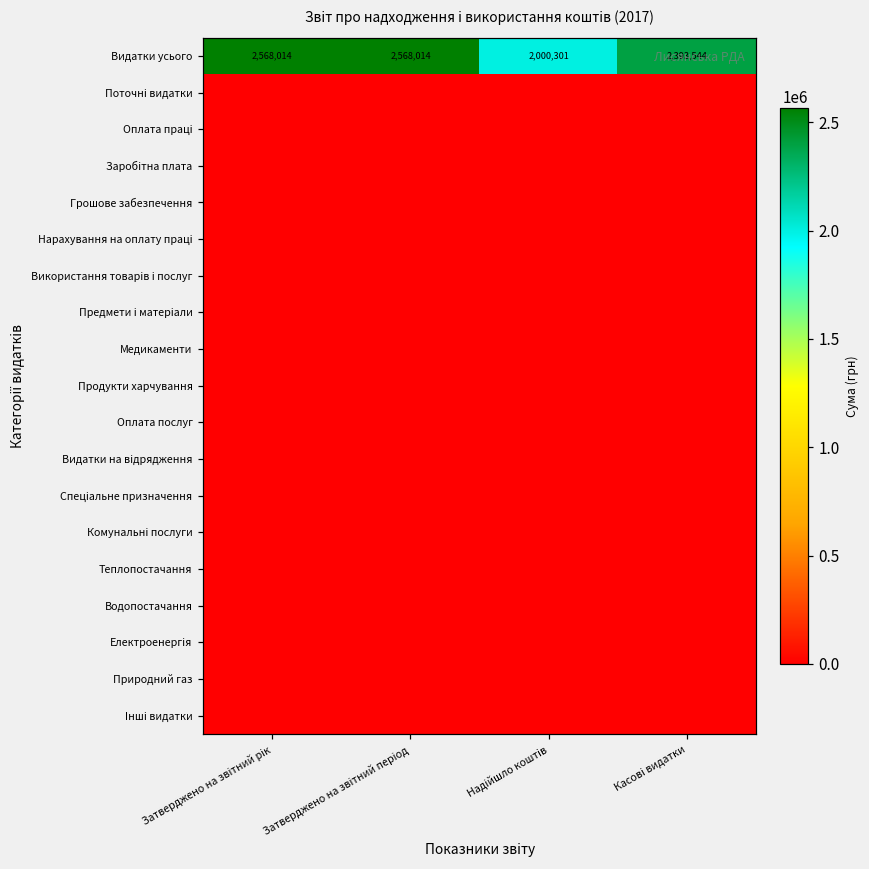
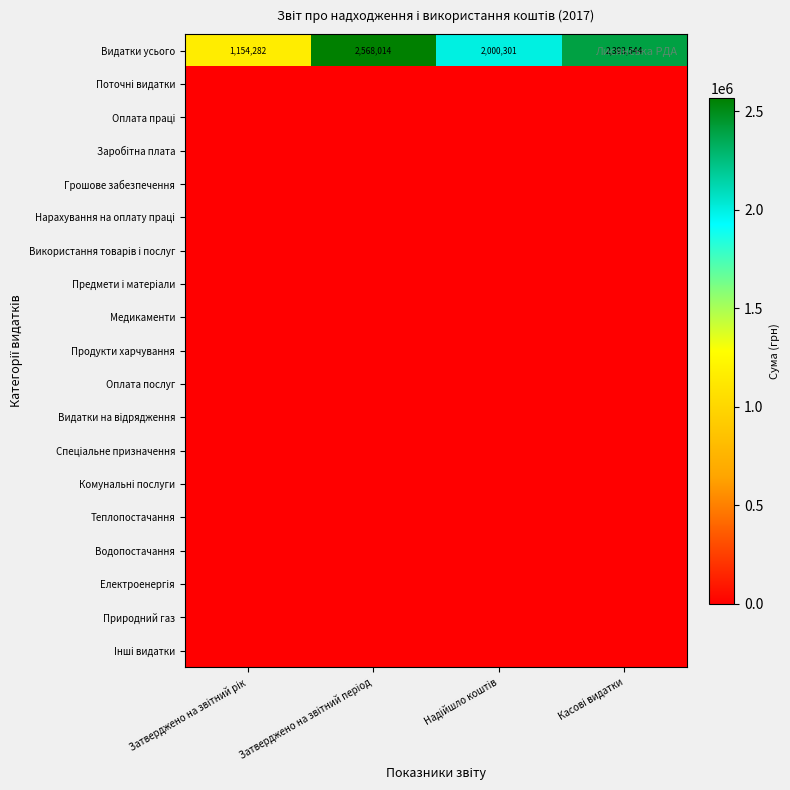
  {
    "Видатки усього": {
-     "Затверджено на звітний рік": "2,568,014",
+     "Затверджено на звітний рік": "1,154,282",
      "Затверджено на звітний період": "2,568,014",
      "Надійшло коштів": "2,000,301"
    }
  }
